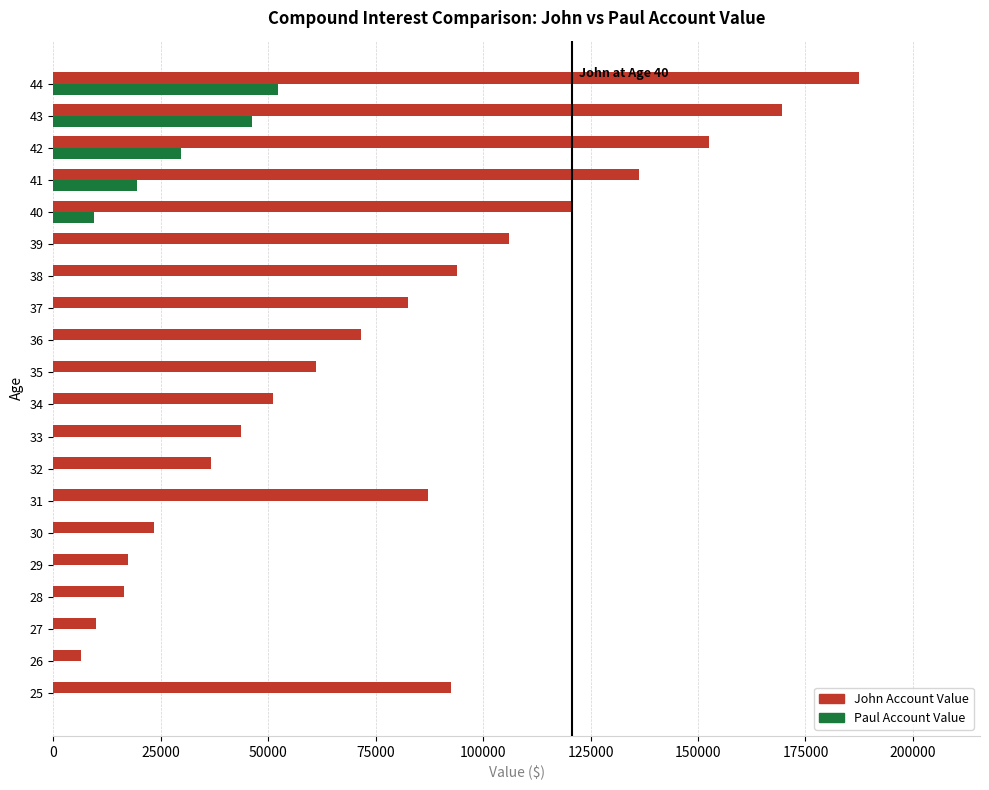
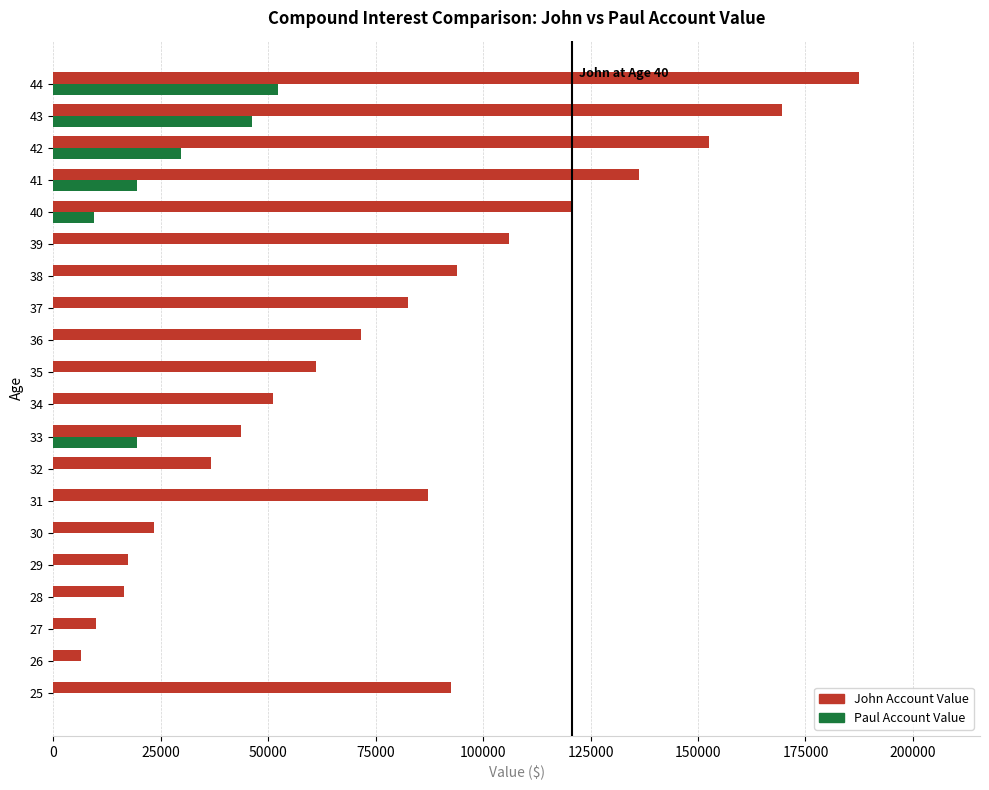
  {
    "John Account Value": {
      "43": 170000,
      "42": 152000,
      "41": 136000,
      "40": 121000,
      "39": 106000,
      "38": 94000,
      "37": 82000,
      "36": 72000,
      "35": 61000,
      "34": 51000,
      "33": 44000,
      "32": 37000,
      "31": 87000,
      "30": 24000,
      "29": 17000,
      "28": 16000,
      "27": 10000,
      "26": 6000,
      "25": 92000
    },
    "Paul Account Value": {
      "44": 52000,
      "43": 46000,
      "42": 30000,
      "41": 19000,
      "40": 9000,
      "39": 0,
      "38": 0,
      "37": 0,
      "36": 0,
      "35": 0,
      "34": 0,
-     "33": 0,
+     "33": 19000,
      "32": 0,
      "31": 0,
      "30": 0,
      "29": 0,
      "28": 0,
      "27": 0,
      "26": 0,
      "25": 0
    }
  }
